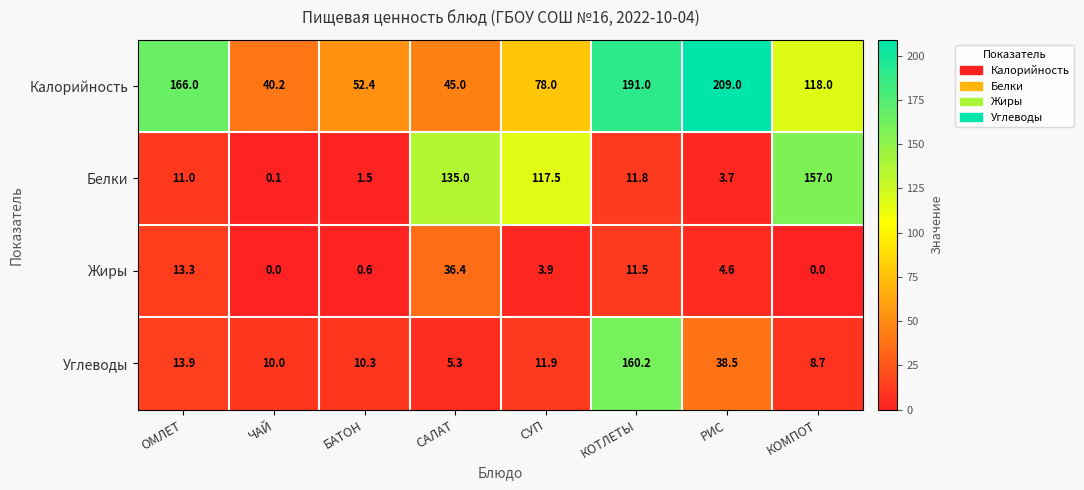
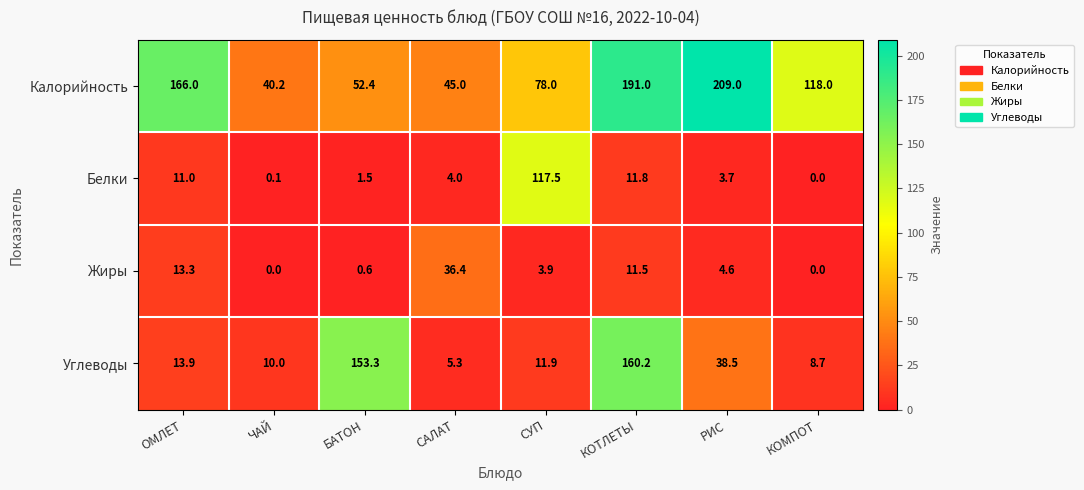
  {
    "Калорийность": {
      "ОМЛЕТ": 166.0,
      "ЧАЙ": 40.2,
      "БАТОН": 52.4,
      "САЛАТ": 45.0,
      "СУП": 78.0,
      "КОТЛЕТЫ": 191.0,
      "РИС": 209.0,
      "КОМПОТ": 118.0
    },
    "Белки": {
      "ОМЛЕТ": 11.0,
      "ЧАЙ": 0.1,
      "БАТОН": 1.5,
-     "САЛАТ": 135.0,
+     "САЛАТ": 4.0,
      "СУП": 117.5,
      "КОТЛЕТЫ": 11.8,
      "РИС": 3.7,
-     "КОМПОТ": 157.0
+     "КОМПОТ": 0.0
    },
    "Жиры": {
      "ОМЛЕТ": 13.3,
      "ЧАЙ": 0.0,
      "БАТОН": 0.6,
      "САЛАТ": 36.4,
      "СУП": 3.9,
      "КОТЛЕТЫ": 11.5,
      "РИС": 4.6,
      "КОМПОТ": 0.0
    },
    "Углеводы": {
      "ОМЛЕТ": 13.9,
      "ЧАЙ": 10.0,
-     "БАТОН": 10.3,
+     "БАТОН": 153.3,
      "САЛАТ": 5.3,
      "СУП": 11.9,
      "КОТЛЕТЫ": 160.2,
      "РИС": 38.5,
      "КОМПОТ": 8.7
    }
  }
